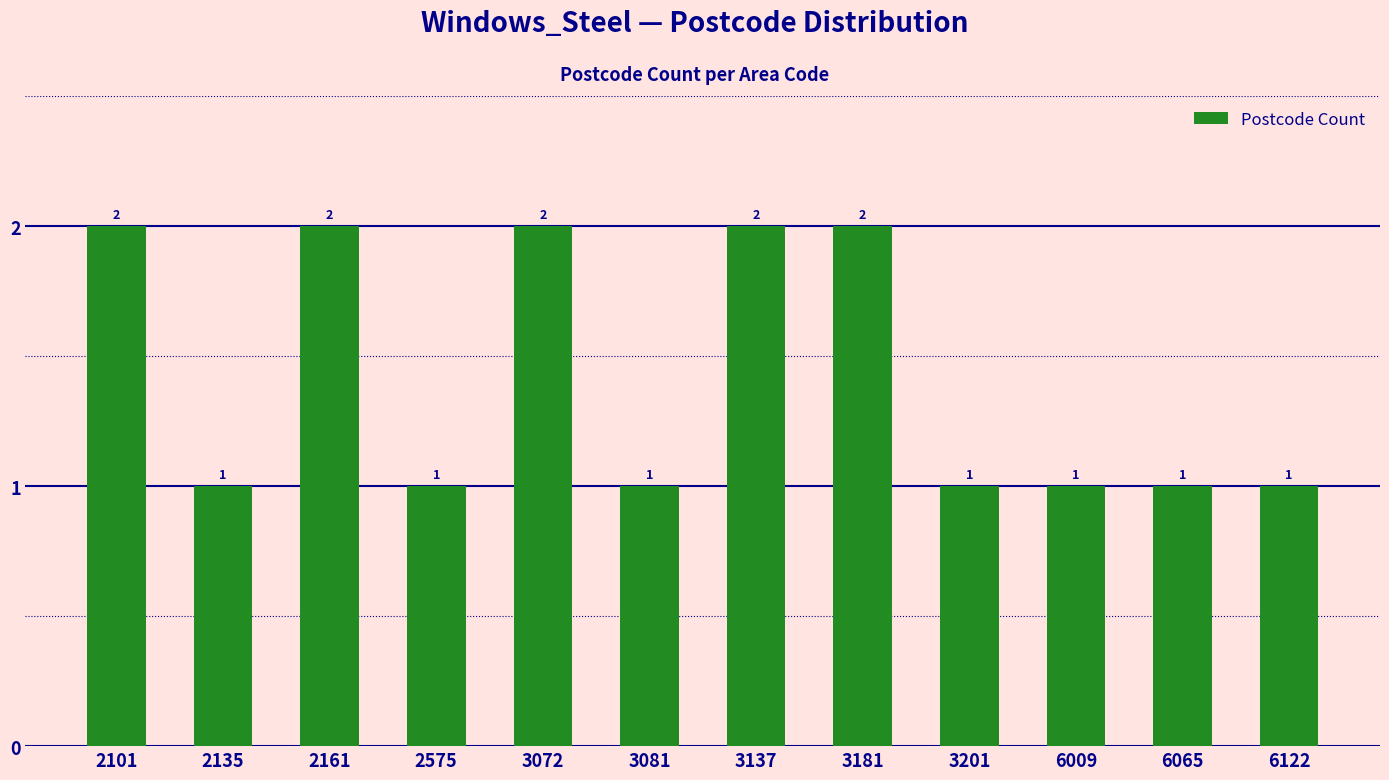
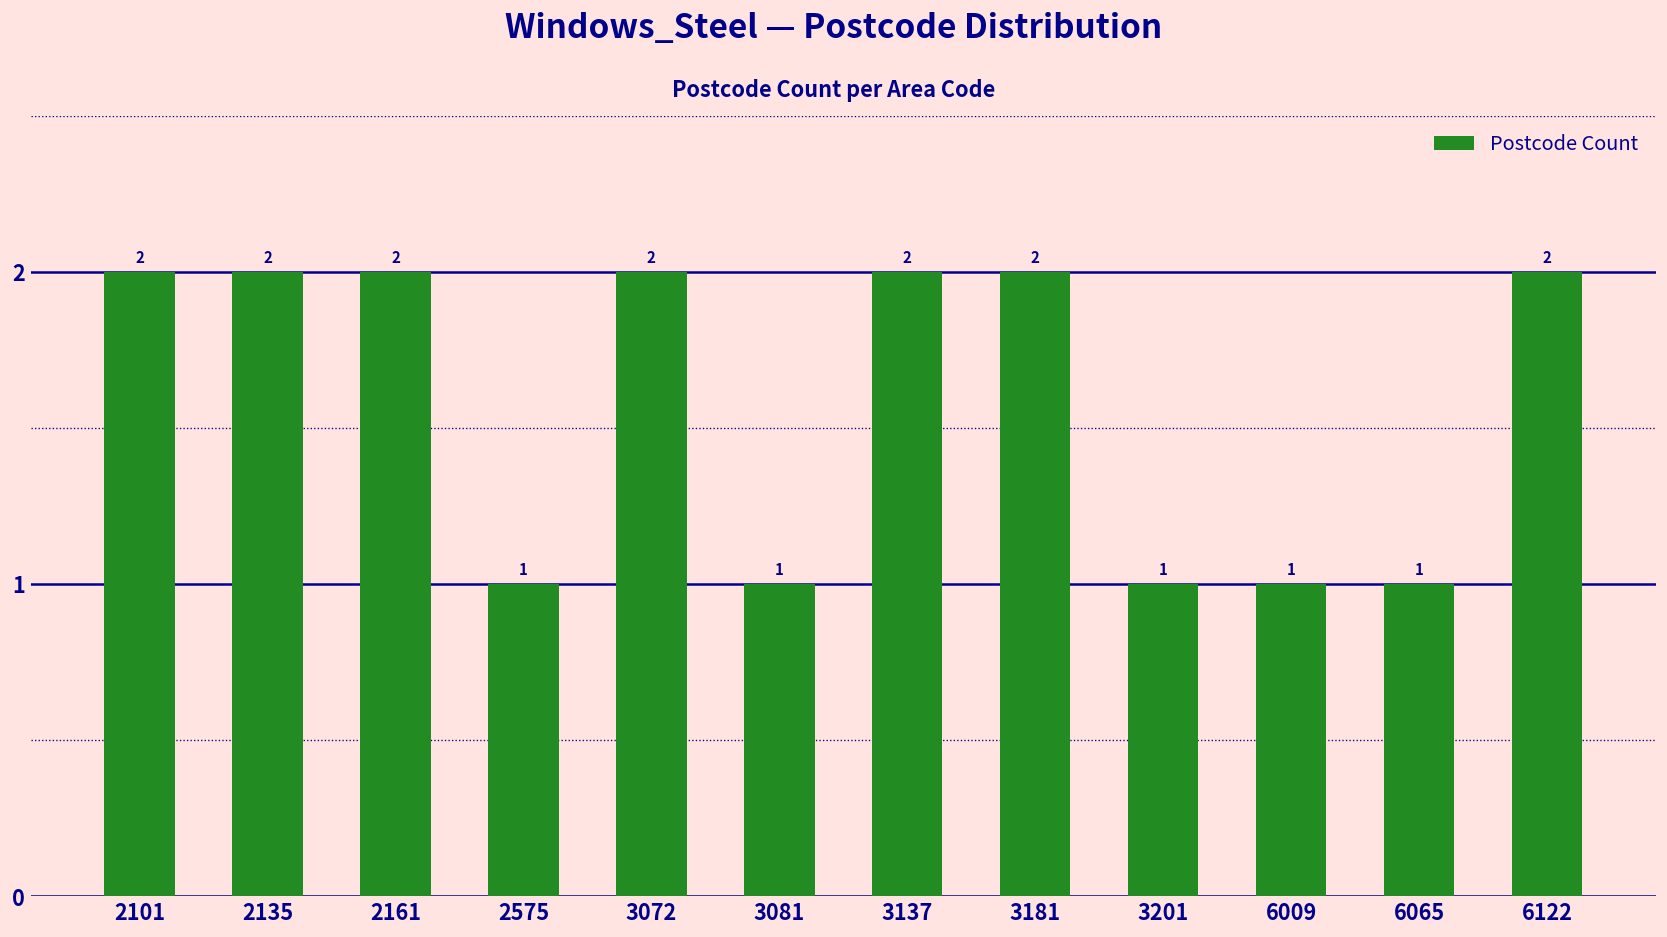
  {
    "2101": 2,
-   "2135": 1,
+   "2135": 2,
    "2161": 2,
    "2575": 1,
    "3072": 2,
    "3081": 1,
    "3137": 2,
    "3181": 2,
    "3201": 1,
    "6009": 1,
    "6065": 1,
-   "6122": 1
+   "6122": 2
  }
